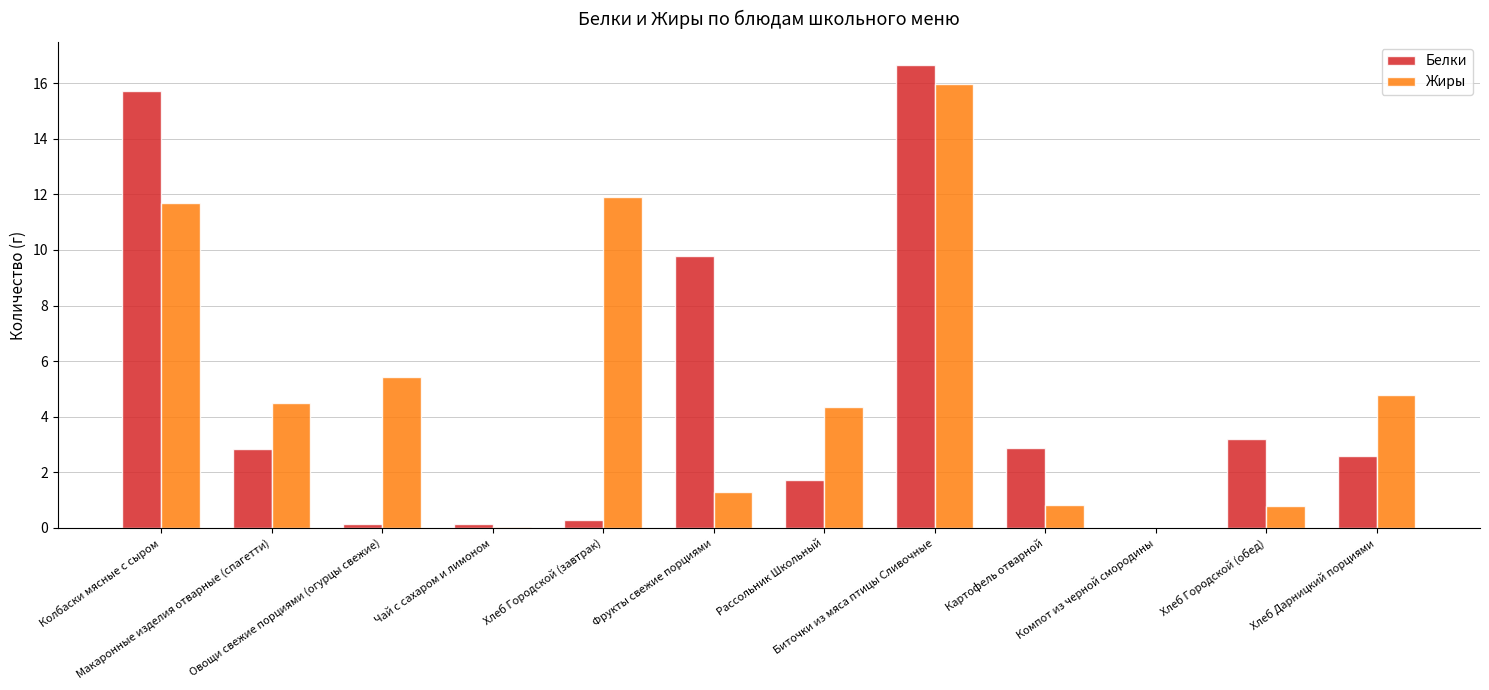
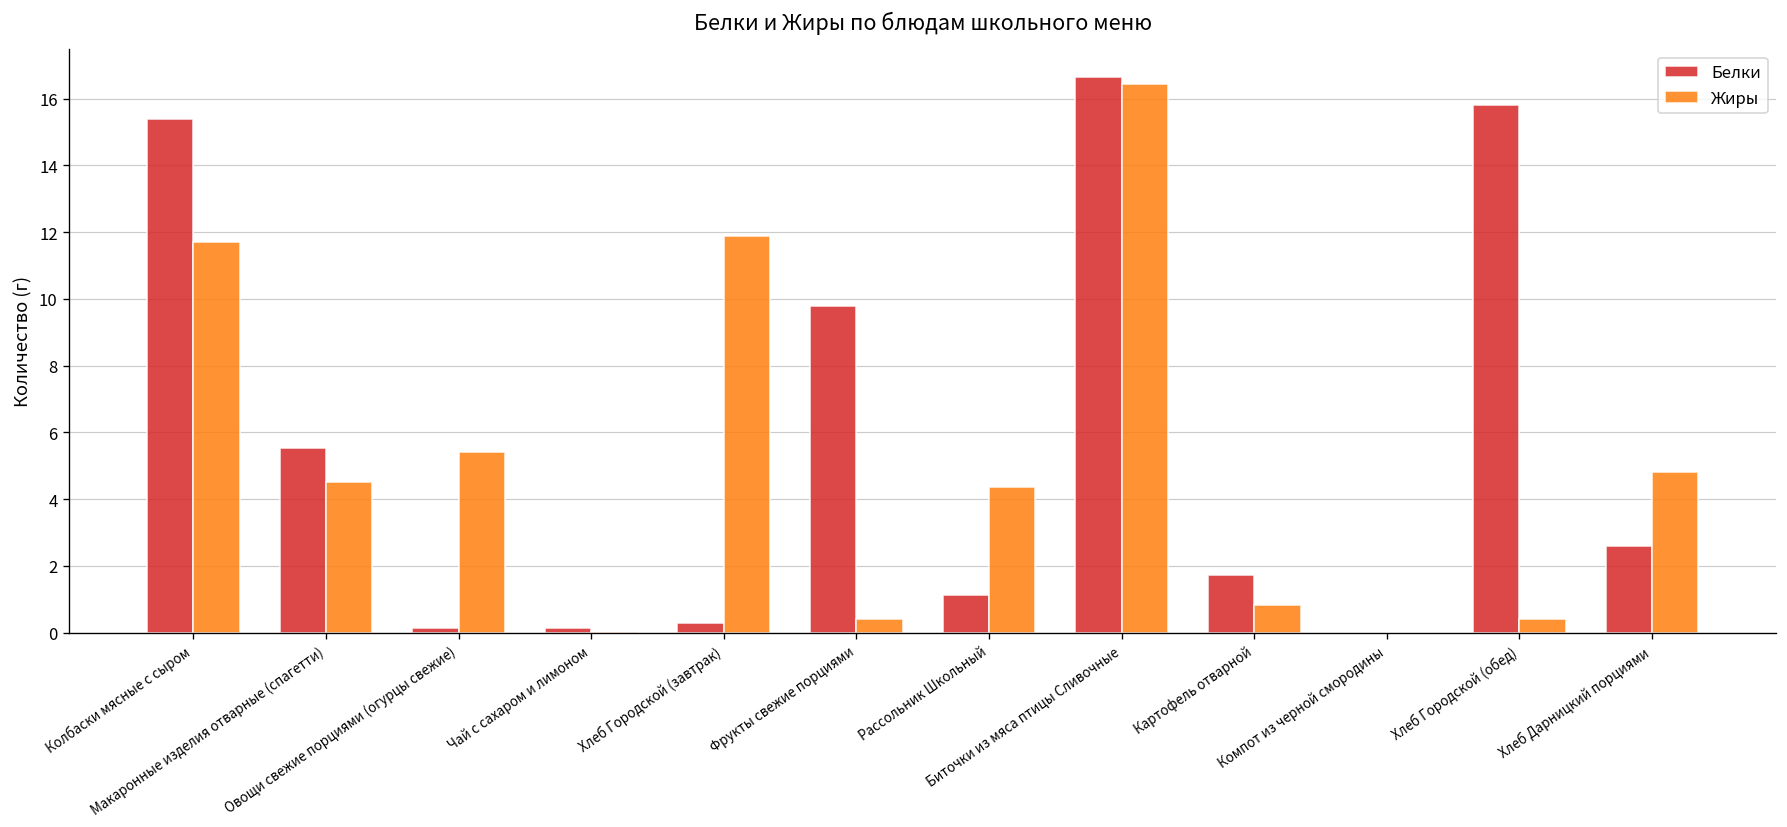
  {
    "Белки": {
-     "Колбаски мясные с сыром": 15.7,
-     "Макаронные изделия отварные (спагетти)": 2.8,
+     "Колбаски мясные с сыром": 15.4,
+     "Макаронные изделия отварные (спагетти)": 5.5,
      "Овощи свежие порциями (огурцы свежие)": 0.1,
      "Чай с сахаром и лимоном": 0.1,
      "Хлеб Городской (завтрак)": 0.3,
      "Фрукты свежие порциями": 9.8,
-     "Рассольник Школьный": 1.7,
+     "Рассольник Школьный": 1.1,
      "Биточки из мяса птицы Сливочные": 16.7,
-     "Картофель отварной": 2.9,
+     "Картофель отварной": 1.7,
      "Компот из черной смородины": 0.0,
-     "Хлеб Городской (обед)": 3.2,
+     "Хлеб Городской (обед)": 15.8,
      "Хлеб Дарницкий порциями": 2.6
    },
    "Жиры": {
      "Колбаски мясные с сыром": 11.7,
      "Макаронные изделия отварные (спагетти)": 4.5,
      "Овощи свежие порциями (огурцы свежие)": 5.4,
      "Хлеб Городской (завтрак)": 11.9,
-     "Фрукты свежие порциями": 1.3,
+     "Фрукты свежие порциями": 0.4,
      "Рассольник Школьный": 4.4,
-     "Биточки из мяса птицы Сливочные": 16.0,
+     "Биточки из мяса птицы Сливочные": 16.5,
      "Картофель отварной": 0.8,
      "Компот из черной смородины": 0.0,
-     "Хлеб Городской (обед)": 0.8,
+     "Хлеб Городской (обед)": 0.4,
      "Хлеб Дарницкий порциями": 4.8
    }
  }
